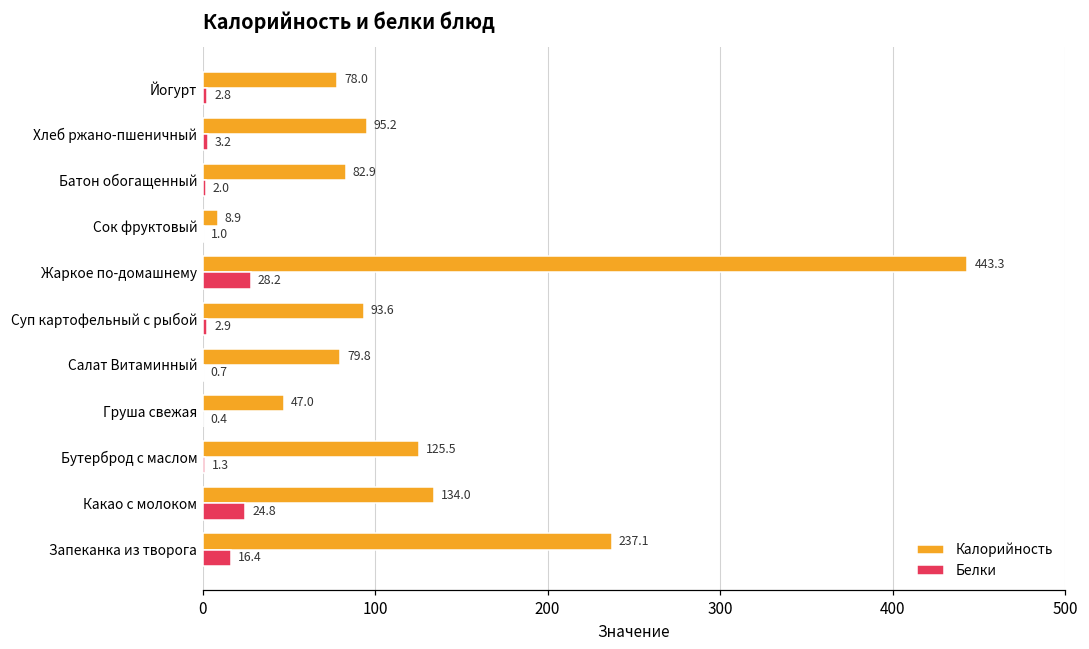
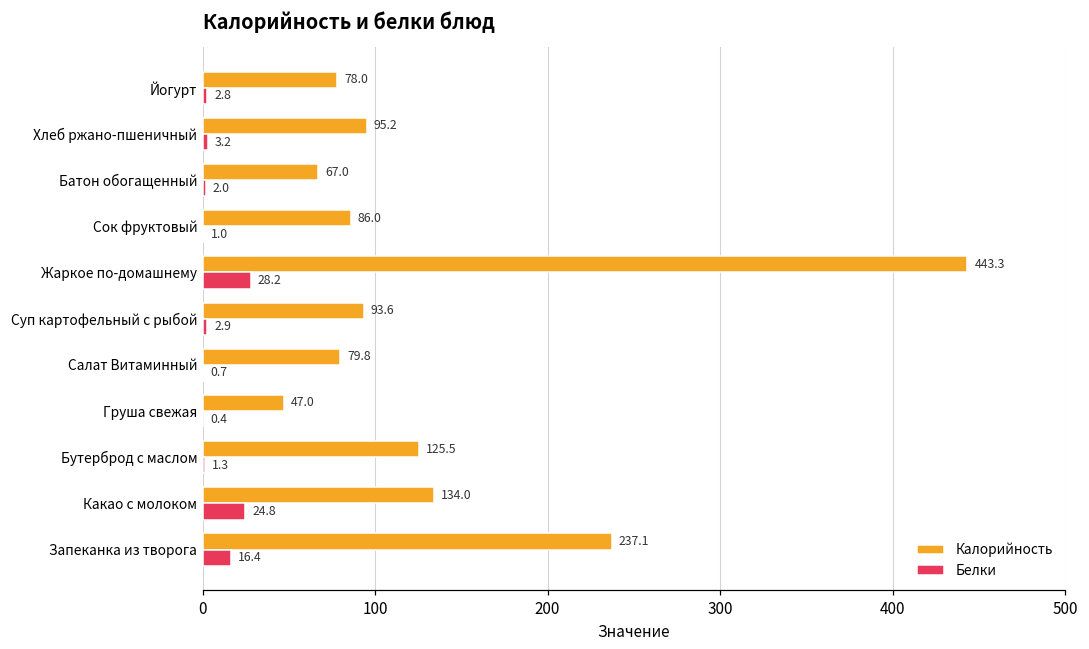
  {
    "Калорийность": {
      "Йогурт": 78.0,
      "Хлеб ржано-пшеничный": 95.2,
-     "Батон обогащенный": 82.9,
-     "Сок фруктовый": 8.9,
+     "Батон обогащенный": 67.0,
+     "Сок фруктовый": 86.0,
      "Жаркое по-домашнему": 443.3,
      "Суп картофельный с рыбой": 93.6,
      "Салат Витаминный": 79.8,
      "Груша свежая": 47.0,
      "Бутерброд с маслом": 125.5,
      "Какао с молоком": 134.0,
      "Запеканка из творога": 237.1
    },
    "Белки": {
      "Йогурт": 2.8,
      "Хлеб ржано-пшеничный": 3.2,
      "Батон обогащенный": 2.0,
      "Сок фруктовый": 1.0,
      "Жаркое по-домашнему": 28.2,
      "Суп картофельный с рыбой": 2.9,
      "Салат Витаминный": 0.7,
      "Груша свежая": 0.4,
      "Бутерброд с маслом": 1.3,
      "Какао с молоком": 24.8,
      "Запеканка из творога": 16.4
    }
  }
